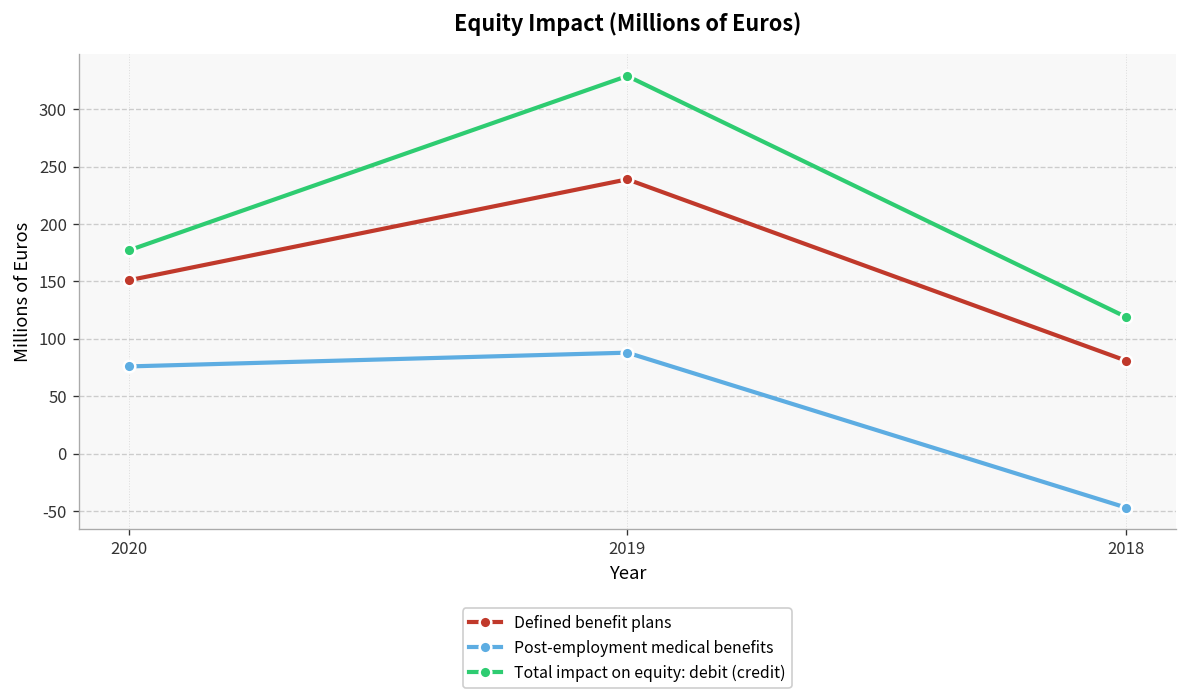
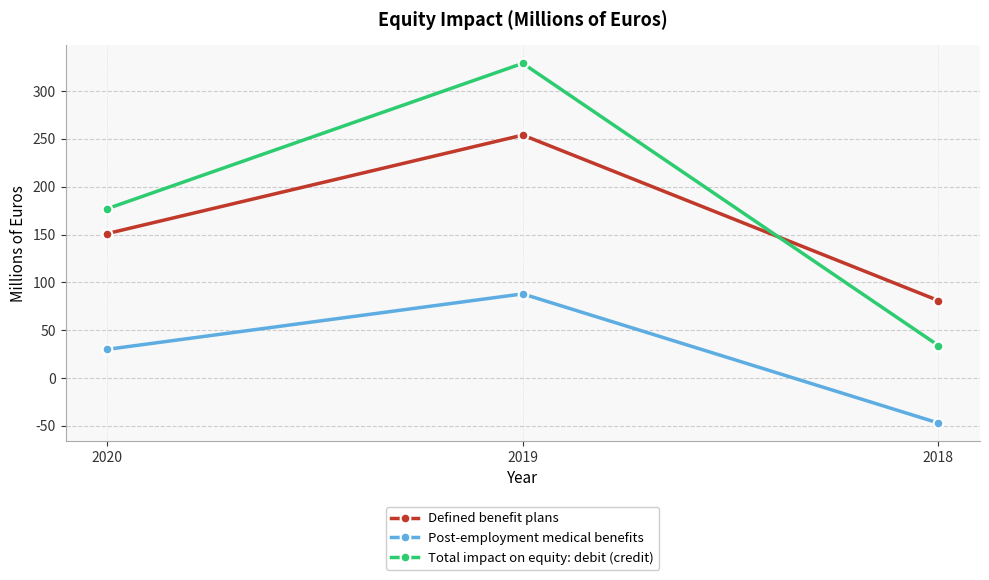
  {
    "Defined benefit plans": {
      "2020": 150,
-     "2019": 240,
+     "2019": 250,
      "2018": 80
    },
    "Post-employment medical benefits": {
-     "2020": 80,
+     "2020": 30,
      "2019": 90,
      "2018": -50
    },
    "Total impact on equity: debit (credit)": {
      "2020": 180,
      "2019": 330,
-     "2018": 120
+     "2018": 30
    }
  }
